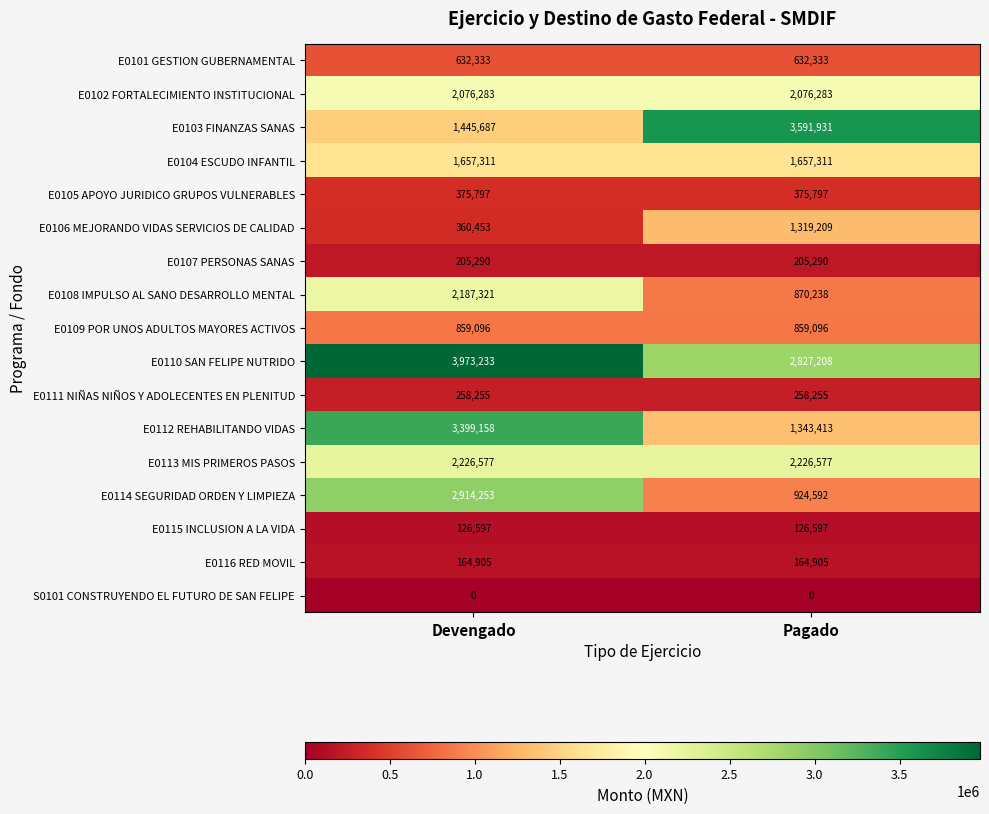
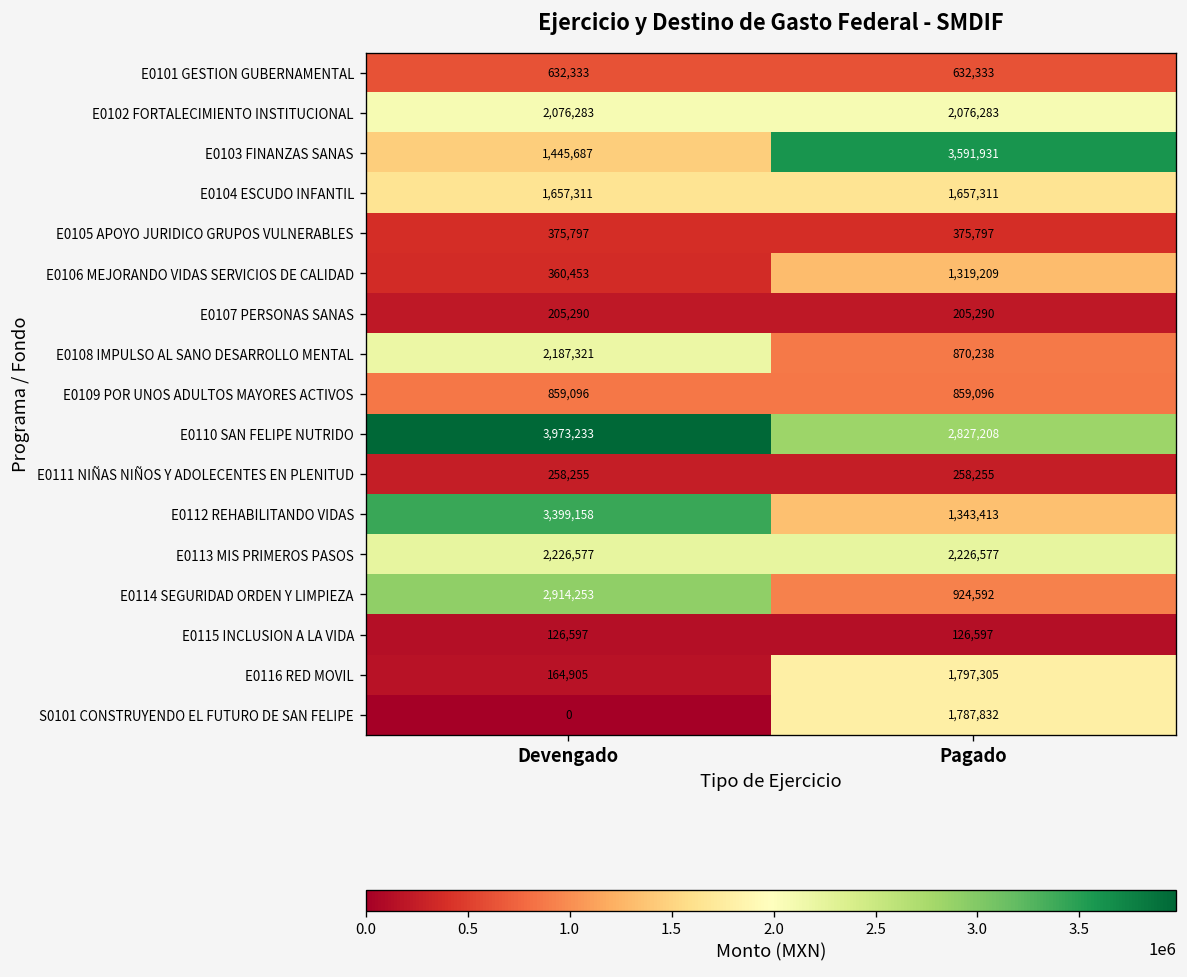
  {
    "E0101 GESTION GUBERNAMENTAL": {
      "Devengado": "632,333",
      "Pagado": "632,333"
    },
    "E0102 FORTALECIMIENTO INSTITUCIONAL": {
      "Devengado": "2,076,283",
      "Pagado": "2,076,283"
    },
    "E0103 FINANZAS SANAS": {
      "Devengado": "1,445,687",
      "Pagado": "3,591,931"
    },
    "E0104 ESCUDO INFANTIL": {
      "Devengado": "1,657,311",
      "Pagado": "1,657,311"
    },
    "E0105 APOYO JURIDICO GRUPOS VULNERABLES": {
      "Devengado": "375,797",
      "Pagado": "375,797"
    },
    "E0106 MEJORANDO VIDAS SERVICIOS DE CALIDAD": {
      "Devengado": "360,453",
      "Pagado": "1,319,209"
    },
    "E0107 PERSONAS SANAS": {
      "Devengado": "205,290",
      "Pagado": "205,290"
    },
    "E0108 IMPULSO AL SANO DESARROLLO MENTAL": {
      "Devengado": "2,187,321",
      "Pagado": "870,238"
    },
    "E0109 POR UNOS ADULTOS MAYORES ACTIVOS": {
      "Devengado": "859,096",
      "Pagado": "859,096"
    },
    "E0110 SAN FELIPE NUTRIDO": {
      "Devengado": "3,973,233",
      "Pagado": "2,827,208"
    },
    "E0111 NIÑAS NIÑOS Y ADOLECENTES EN PLENITUD": {
      "Devengado": "258,255",
      "Pagado": "258,255"
    },
    "E0112 REHABILITANDO VIDAS": {
      "Devengado": "3,399,158",
      "Pagado": "1,343,413"
    },
    "E0113 MIS PRIMEROS PASOS": {
      "Devengado": "2,226,577",
      "Pagado": "2,226,577"
    },
    "E0114 SEGURIDAD ORDEN Y LIMPIEZA": {
      "Devengado": "2,914,253",
      "Pagado": "924,592"
    },
    "E0115 INCLUSION A LA VIDA": {
      "Devengado": "126,597",
      "Pagado": "126,597"
    },
    "E0116 RED MOVIL": {
      "Devengado": "164,905",
-     "Pagado": "164,905"
+     "Pagado": "1,797,305"
    },
    "S0101 CONSTRUYENDO EL FUTURO DE SAN FELIPE": {
      "Devengado": "0",
-     "Pagado": "0"
+     "Pagado": "1,787,832"
    }
  }
